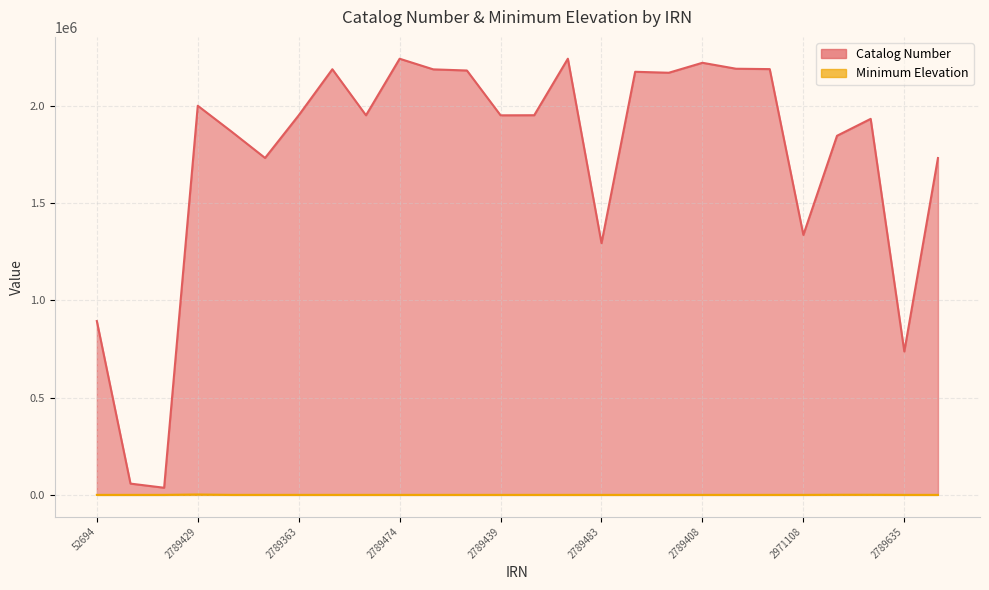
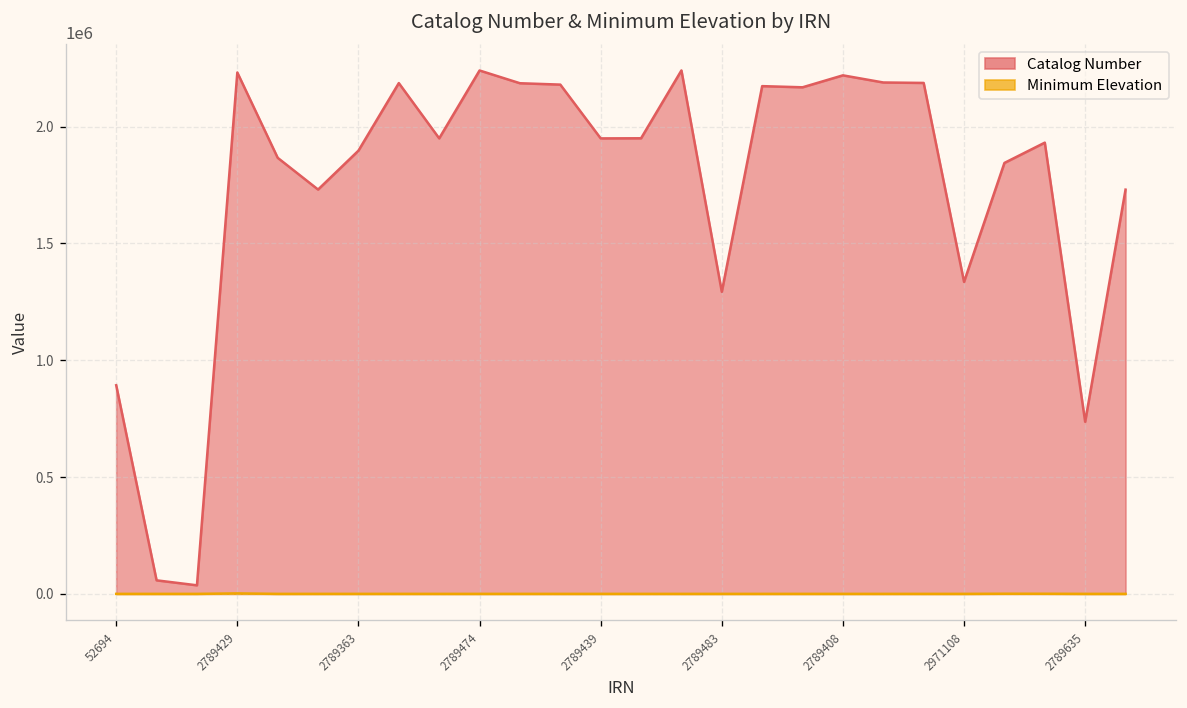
  {
    "Catalog Number": {
      "52694": 890000,
-     "2789429": 2000000,
-     "2789363": 1950000,
+     "2789429": 2230000,
+     "2789363": 1900000,
      "2789474": 2240000,
      "2789439": 1950000,
      "2789483": 1290000,
      "2789408": 2220000,
      "2971108": 1340000,
      "2789635": 740000
    },
    "Minimum Elevation": {
      "52694": 0,
      "2789429": 0,
      "2789363": 0,
      "2789474": 0,
      "2789439": 0,
      "2789483": 0,
      "2789408": 0,
      "2971108": 0,
      "2789635": 0
    }
  }
